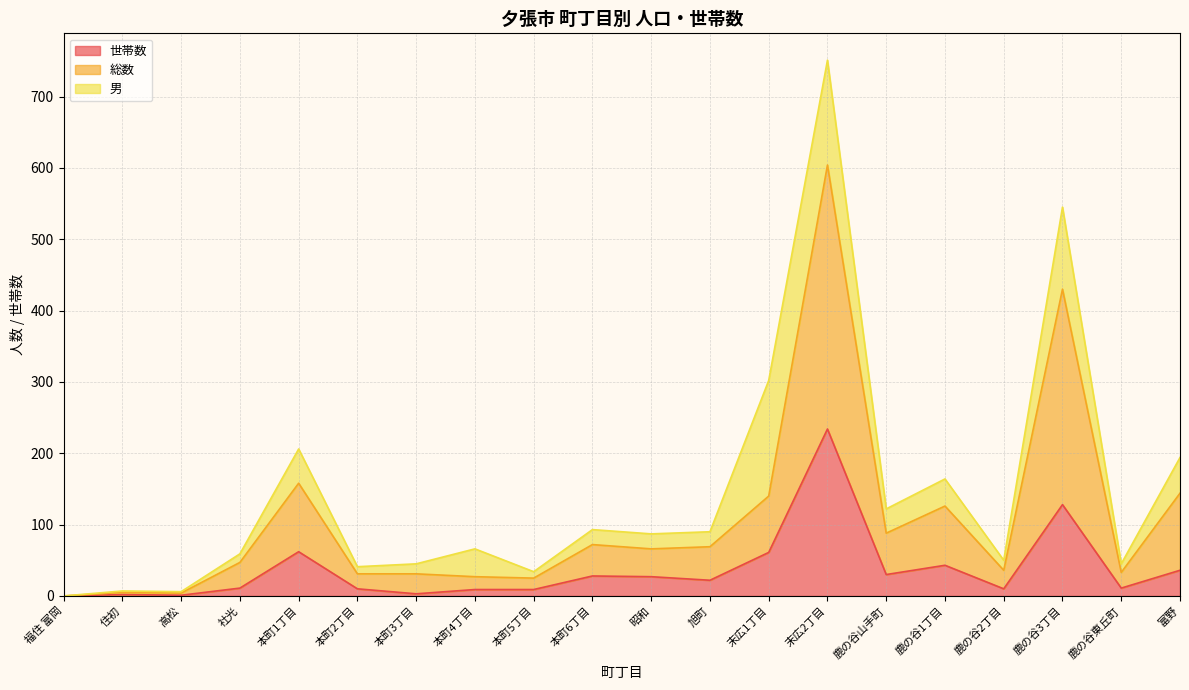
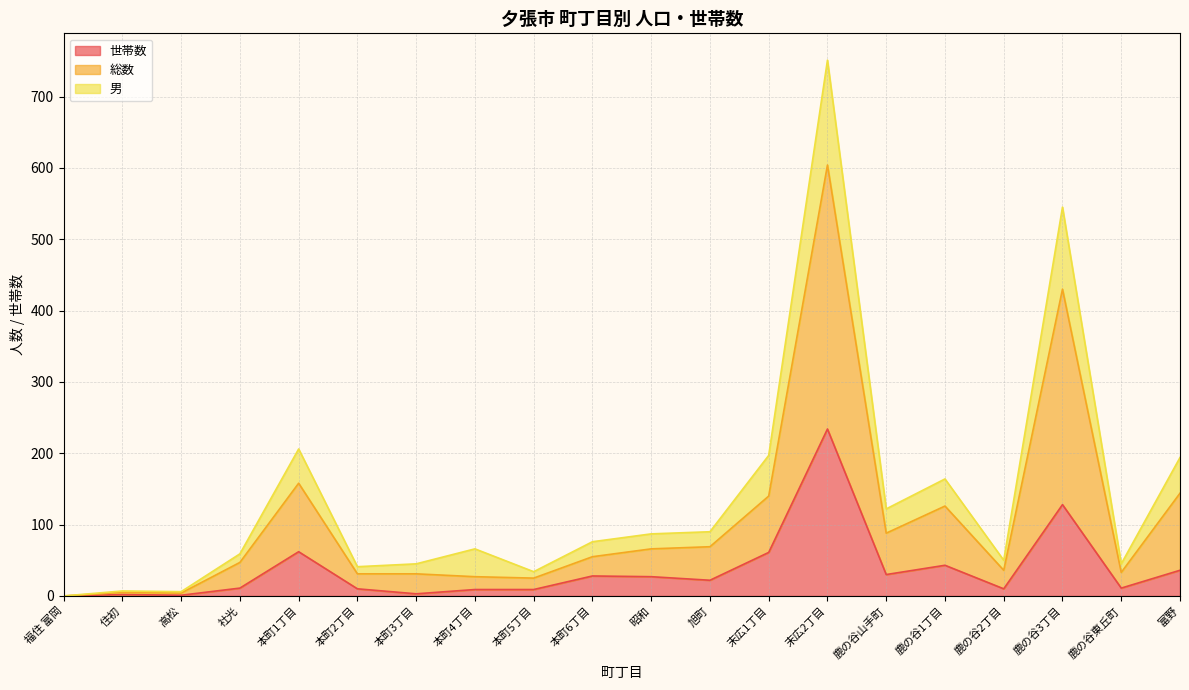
  {
    "世帯数": {
      "社光": 10,
      "本町1丁目": 60,
      "本町2丁目": 10,
      "本町3丁目": 0,
      "本町4丁目": 10,
      "本町5丁目": 10,
      "本町6丁目": 30,
      "昭和": 30,
      "旭町": 20,
      "末広1丁目": 60,
      "末広2丁目": 230,
      "鹿の谷山手町": 30,
      "鹿の谷1丁目": 40,
      "鹿の谷2丁目": 10,
      "鹿の谷3丁目": 130,
      "鹿の谷東丘町": 10,
      "富野": 40
    },
    "総数": {
      "社光": 40,
      "本町1丁目": 100,
      "本町2丁目": 20,
      "本町3丁目": 30,
      "本町4丁目": 20,
      "本町5丁目": 20,
-     "本町6丁目": 40,
+     "本町6丁目": 30,
      "昭和": 40,
      "旭町": 50,
      "末広1丁目": 80,
      "末広2丁目": 370,
      "鹿の谷山手町": 60,
      "鹿の谷1丁目": 80,
      "鹿の谷2丁目": 30,
      "鹿の谷3丁目": 300,
      "鹿の谷東丘町": 20,
      "富野": 110
    },
    "男": {
      "社光": 10,
      "本町1丁目": 50,
      "本町2丁目": 10,
      "本町3丁目": 10,
      "本町4丁目": 40,
      "本町5丁目": 10,
      "本町6丁目": 20,
      "昭和": 20,
      "旭町": 20,
-     "末広1丁目": 160,
+     "末広1丁目": 60,
      "末広2丁目": 150,
      "鹿の谷山手町": 30,
      "鹿の谷1丁目": 40,
      "鹿の谷2丁目": 10,
      "鹿の谷3丁目": 120,
      "鹿の谷東丘町": 10,
      "富野": 50
    }
  }
